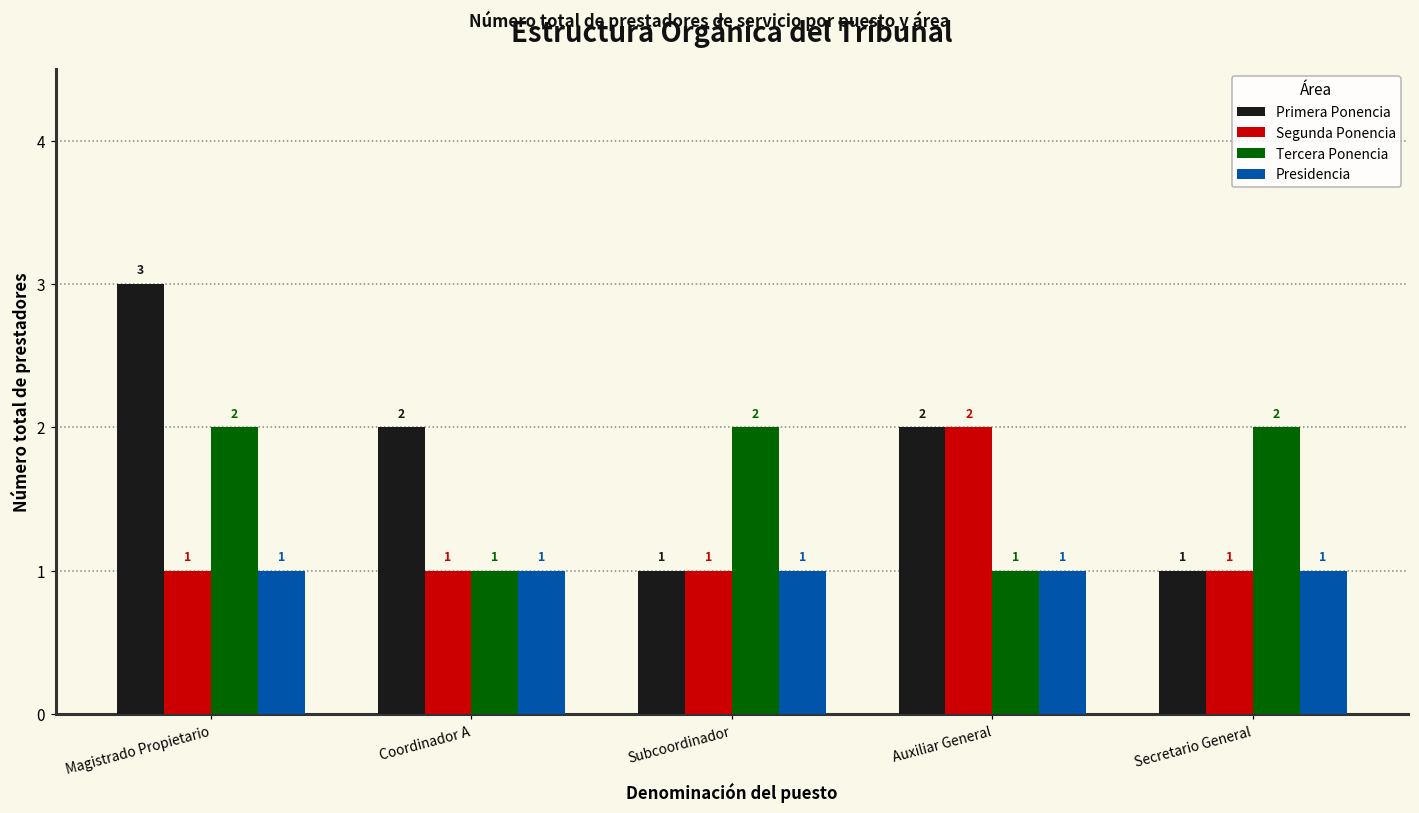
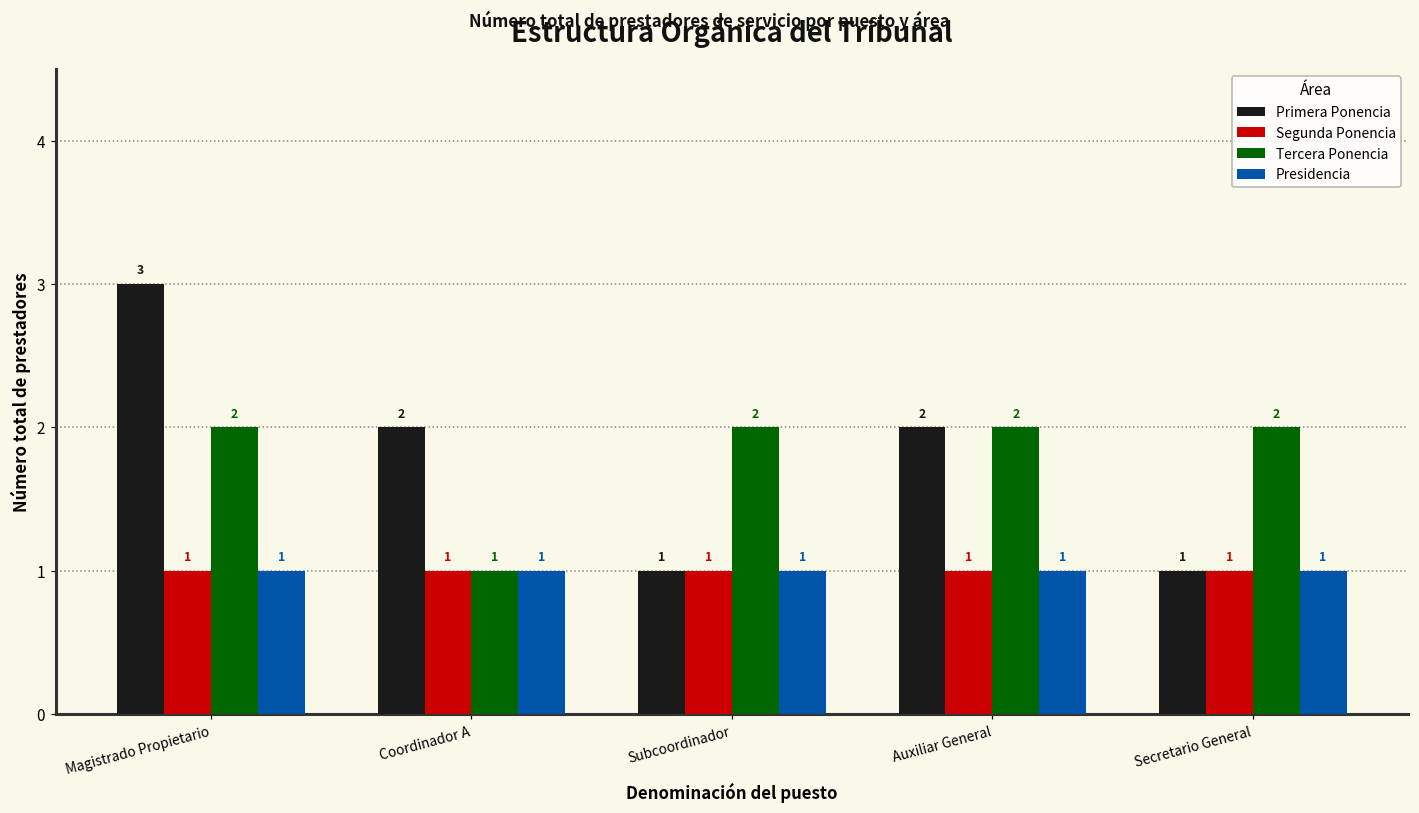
  {
    "Primera Ponencia": {
      "Magistrado Propietario": 3,
      "Coordinador A": 2,
      "Subcoordinador": 1,
      "Auxiliar General": 2,
      "Secretario General": 1
    },
    "Segunda Ponencia": {
      "Magistrado Propietario": 1,
      "Coordinador A": 1,
      "Subcoordinador": 1,
-     "Auxiliar General": 2,
+     "Auxiliar General": 1,
      "Secretario General": 1
    },
    "Tercera Ponencia": {
      "Magistrado Propietario": 2,
      "Coordinador A": 1,
      "Subcoordinador": 2,
-     "Auxiliar General": 1,
+     "Auxiliar General": 2,
      "Secretario General": 2
    },
    "Presidencia": {
      "Magistrado Propietario": 1,
      "Coordinador A": 1,
      "Subcoordinador": 1,
      "Auxiliar General": 1,
      "Secretario General": 1
    }
  }
